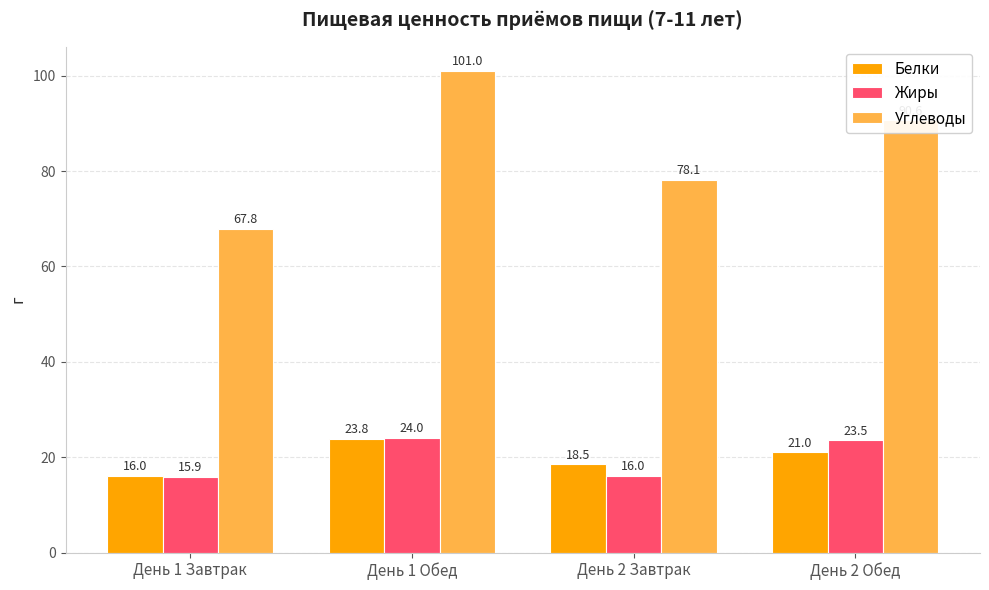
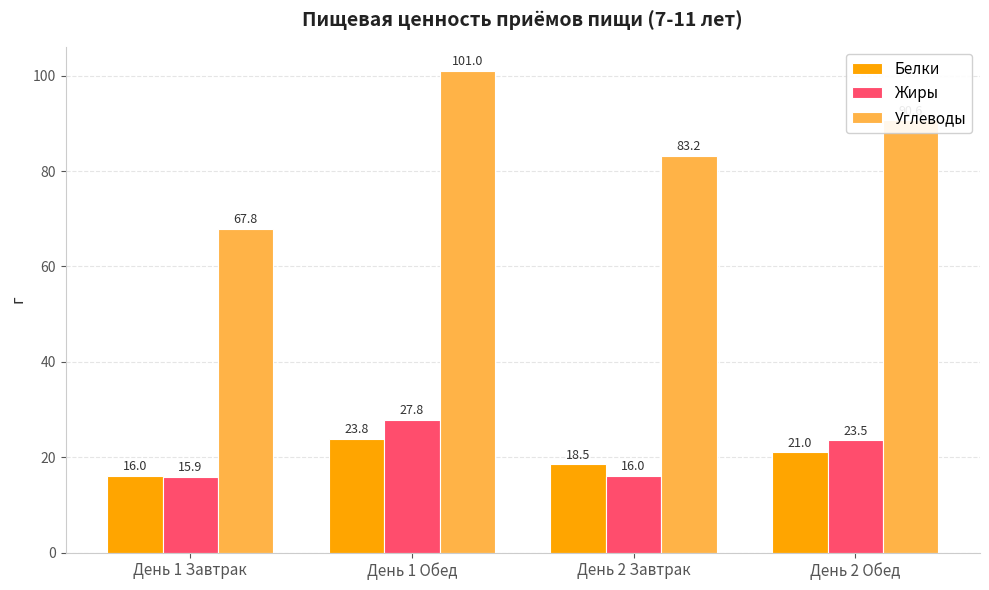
  {
    "Белки": {
      "День 1 Завтрак": 16.0,
      "День 1 Обед": 23.8,
      "День 2 Завтрак": 18.5,
      "День 2 Обед": 21.0
    },
    "Жиры": {
      "День 1 Завтрак": 15.9,
-     "День 1 Обед": 24.0,
+     "День 1 Обед": 27.8,
      "День 2 Завтрак": 16.0,
      "День 2 Обед": 23.5
    },
    "Углеводы": {
      "День 1 Завтрак": 67.8,
      "День 1 Обед": 101.0,
-     "День 2 Завтрак": 78.1
+     "День 2 Завтрак": 83.2
    }
  }
